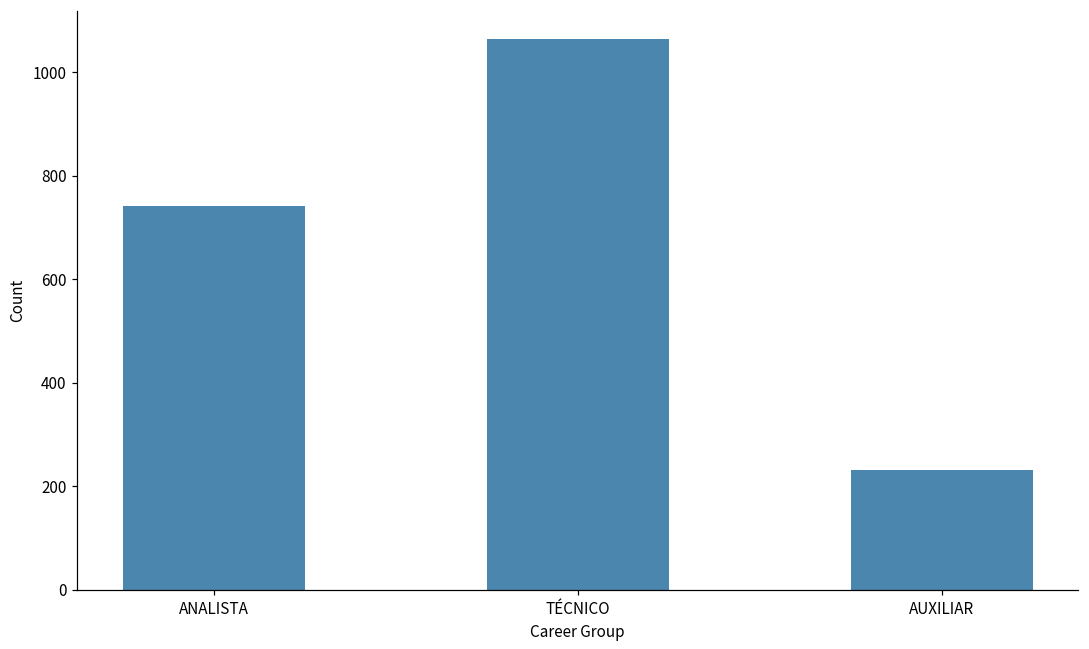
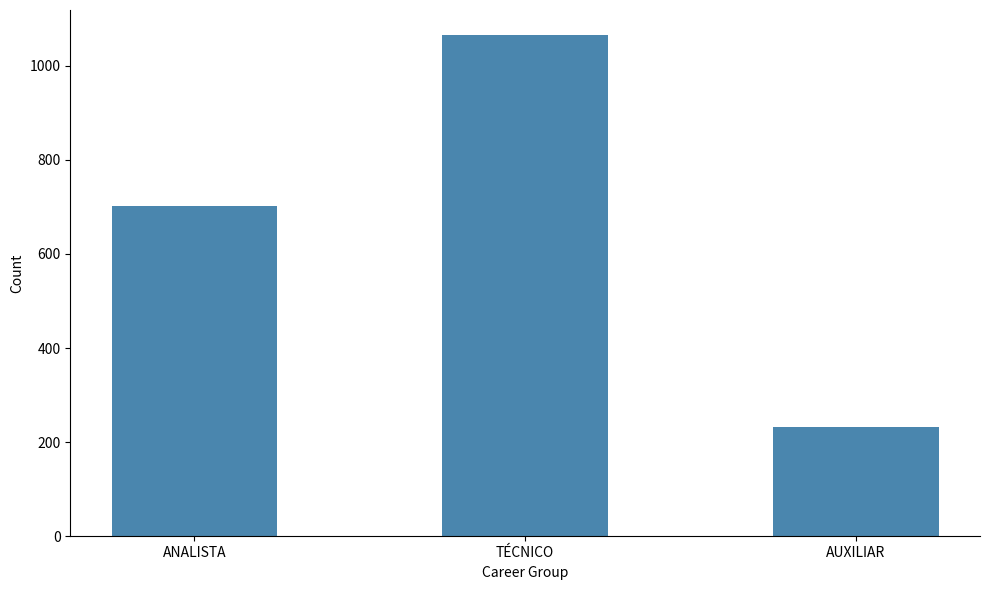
  {
-   "ANALISTA": 740,
+   "ANALISTA": 700,
    "TÉCNICO": 1070,
    "AUXILIAR": 230
  }
